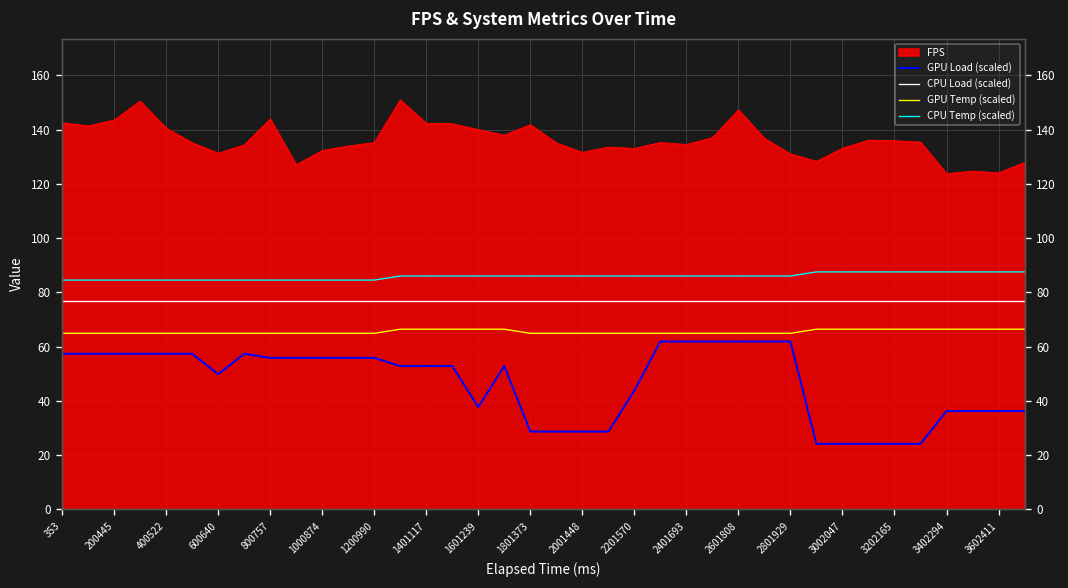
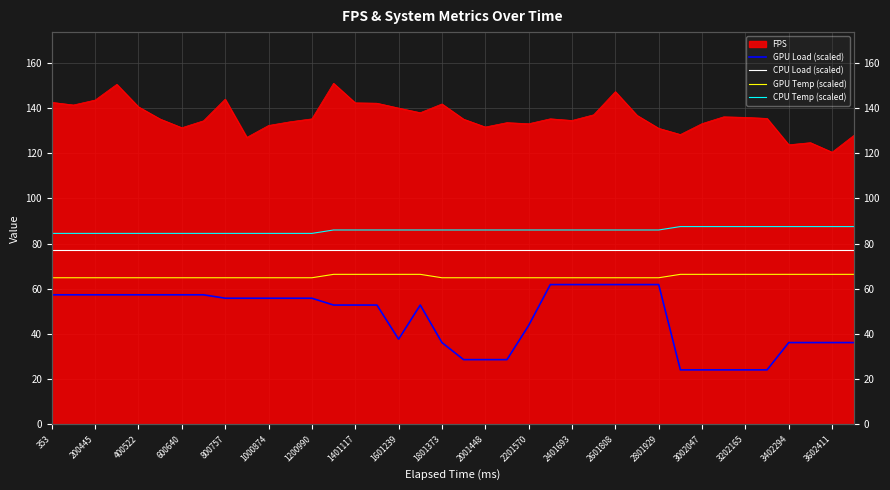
  {
    "FPS": {
      "353": 142,
      "200445": 144,
      "400522": 141,
      "600640": 131,
      "800757": 144,
      "1000874": 132,
      "1200990": 135,
      "1401117": 142,
      "1601239": 140,
      "1801373": 142,
      "2001448": 132,
      "2201570": 133,
      "2401693": 134,
      "2601808": 147,
      "2801929": 131,
      "3002047": 133,
      "3202165": 136,
      "3402294": 124,
-     "3602411": 124
+     "3602411": 120
    },
    "GPU Load (scaled)": {
      "353": 57,
      "200445": 57,
      "400522": 57,
-     "600640": 50,
+     "600640": 57,
      "800757": 56,
      "1000874": 56,
      "1200990": 56,
      "1401117": 53,
      "1601239": 38,
-     "1801373": 29,
+     "1801373": 36,
      "2001448": 29,
      "2201570": 44,
      "2401693": 62,
      "2601808": 62,
      "2801929": 62,
      "3002047": 24,
      "3202165": 24,
      "3402294": 36,
      "3602411": 36
    },
    "CPU Load (scaled)": {
      "353": 77,
      "200445": 77,
      "400522": 77,
      "600640": 77,
      "800757": 77,
      "1000874": 77,
      "1200990": 77,
      "1401117": 77,
      "1601239": 77,
      "1801373": 77,
      "2001448": 77,
      "2201570": 77,
      "2401693": 77,
      "2601808": 77,
      "2801929": 77,
      "3002047": 77,
      "3202165": 77,
      "3402294": 77,
      "3602411": 77
    },
    "GPU Temp (scaled)": {
      "353": 65,
      "200445": 65,
      "400522": 65,
      "600640": 65,
      "800757": 65,
      "1000874": 65,
      "1200990": 65,
      "1401117": 66,
      "1601239": 66,
      "1801373": 65,
      "2001448": 65,
      "2201570": 65,
      "2401693": 65,
      "2601808": 65,
      "2801929": 65,
      "3002047": 66,
      "3202165": 66,
      "3402294": 66,
      "3602411": 66
    },
    "CPU Temp (scaled)": {
      "353": 85,
      "200445": 85,
      "400522": 85,
      "600640": 85,
      "800757": 85,
      "1000874": 85,
      "1200990": 85,
      "1401117": 86,
      "1601239": 86,
      "1801373": 86,
      "2001448": 86,
      "2201570": 86,
      "2401693": 86,
      "2601808": 86,
      "2801929": 86,
      "3002047": 88,
      "3202165": 88,
      "3402294": 88,
      "3602411": 88
    }
  }
